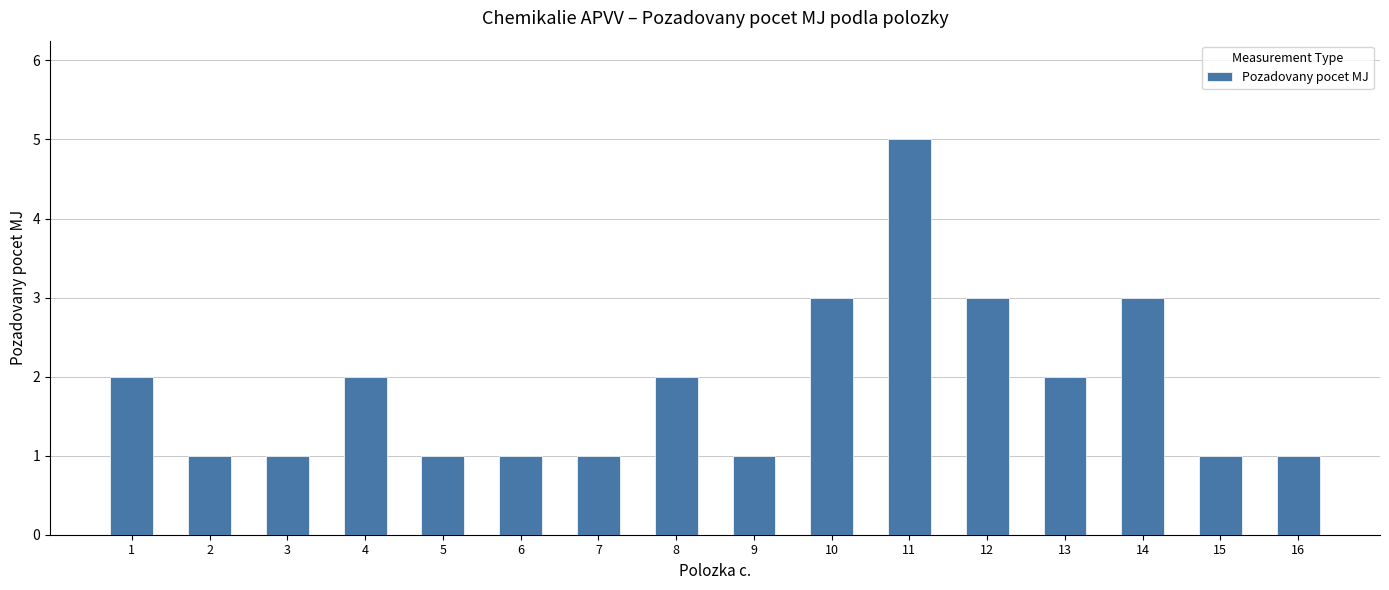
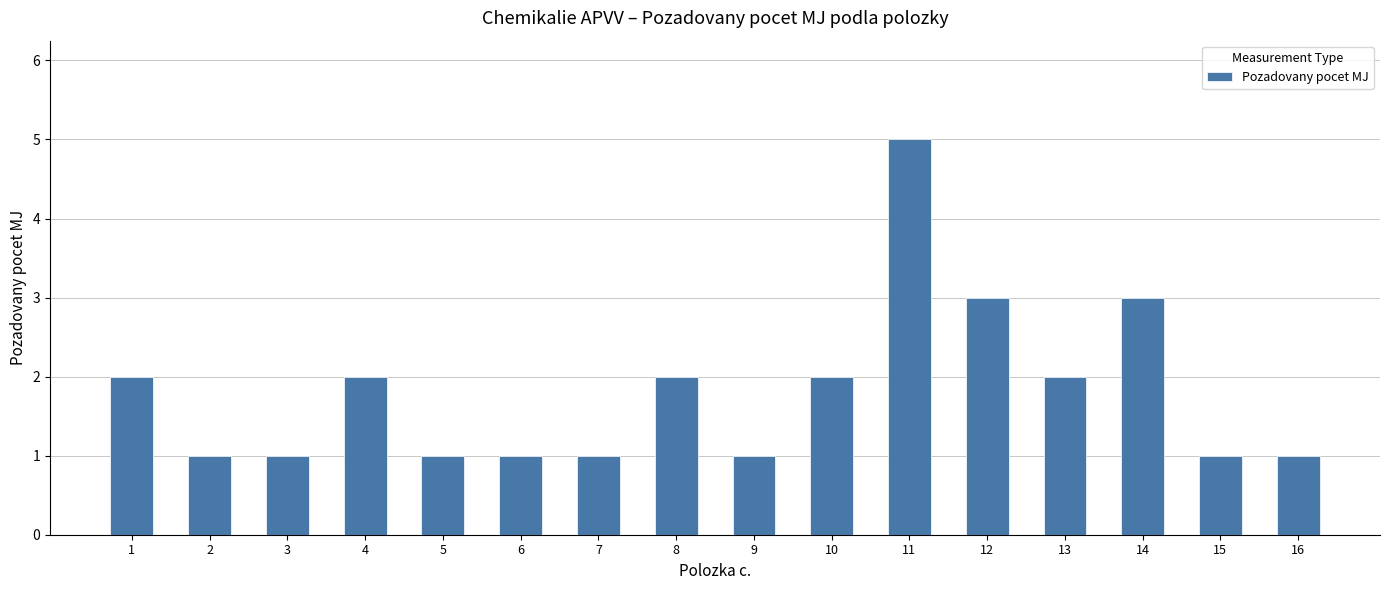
  {
    "1": 2,
    "2": 1,
    "3": 1,
    "4": 2,
    "5": 1,
    "6": 1,
    "7": 1,
    "8": 2,
    "9": 1,
-   "10": 3,
+   "10": 2,
    "11": 5,
    "12": 3,
    "13": 2,
    "14": 3,
    "15": 1,
    "16": 1
  }
